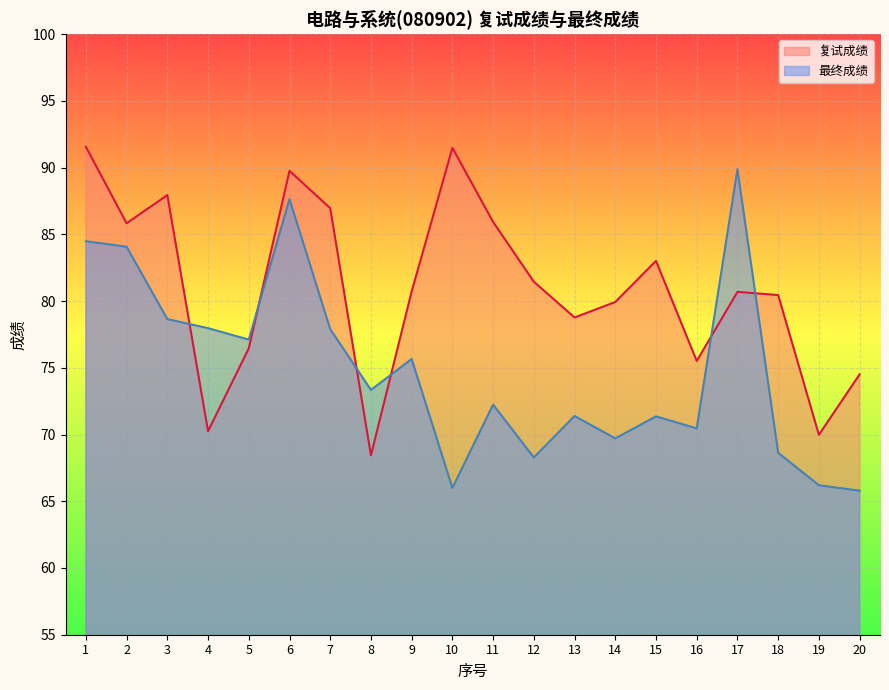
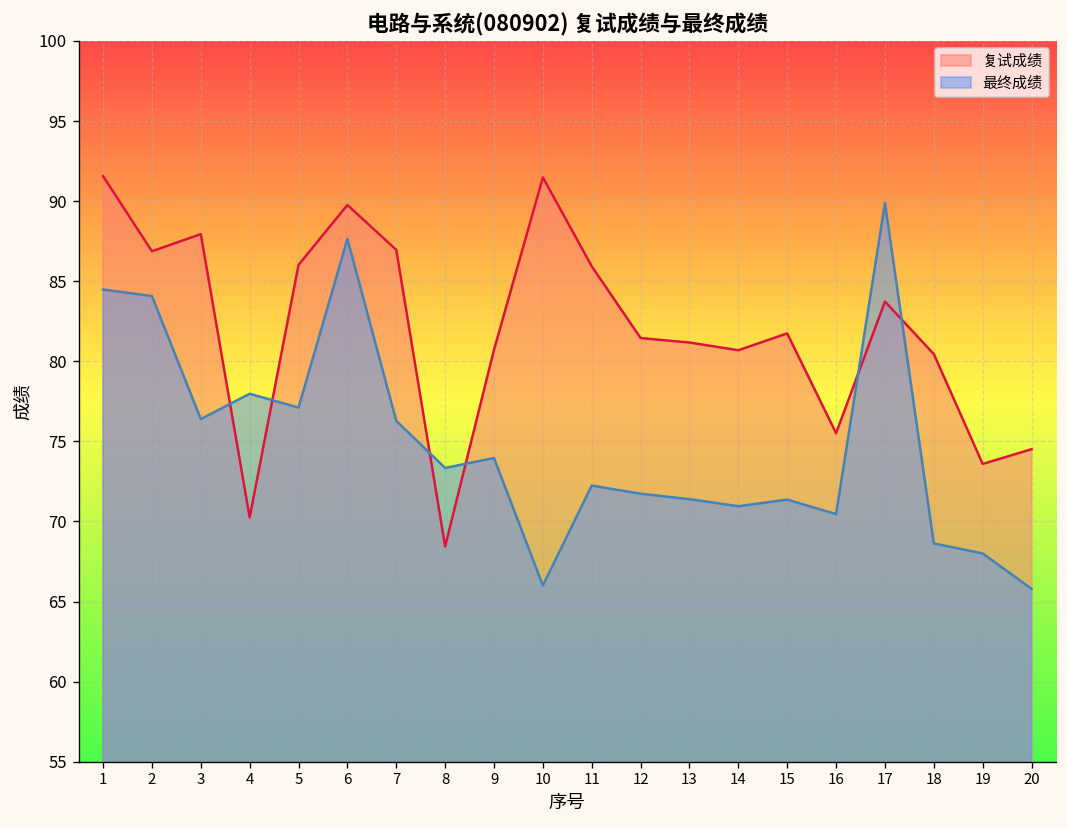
  {
    "复试成绩": {
      "1": 91.6,
-     "2": 85.8,
+     "2": 86.9,
      "3": 87.9,
      "4": 70.3,
-     "5": 76.5,
+     "5": 86.0,
      "6": 89.8,
      "7": 87.0,
      "8": 68.4,
      "9": 80.7,
      "10": 91.5,
      "11": 85.9,
      "12": 81.5,
-     "13": 78.8,
-     "14": 79.9,
-     "15": 83.0,
+     "13": 81.2,
+     "14": 80.7,
+     "15": 81.7,
      "16": 75.5,
-     "17": 80.7,
+     "17": 83.7,
      "18": 80.5,
-     "19": 70.0,
+     "19": 73.6,
      "20": 74.5
    },
    "最终成绩": {
      "1": 84.5,
      "2": 84.1,
-     "3": 78.7,
+     "3": 76.4,
      "4": 78.0,
      "5": 77.1,
      "6": 87.6,
-     "7": 77.9,
+     "7": 76.3,
      "8": 73.3,
-     "9": 75.7,
+     "9": 74.0,
      "10": 66.0,
      "11": 72.2,
-     "12": 68.3,
+     "12": 71.7,
      "13": 71.4,
-     "14": 69.7,
+     "14": 71.0,
      "15": 71.4,
      "16": 70.5,
      "17": 89.9,
      "18": 68.6,
-     "19": 66.2,
+     "19": 68.0,
      "20": 65.8
    }
  }
